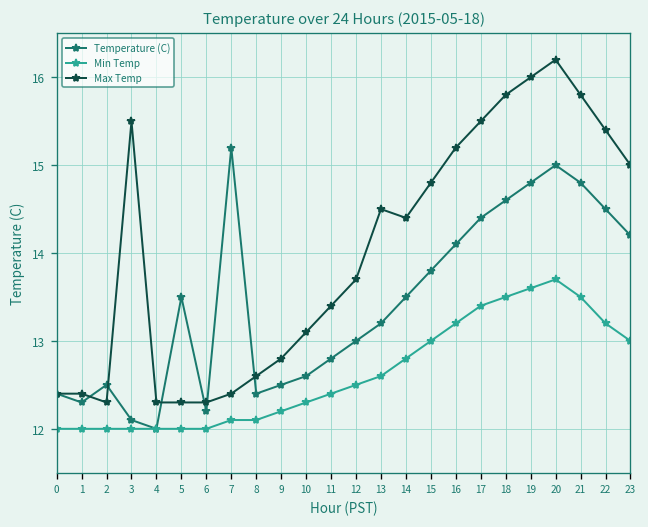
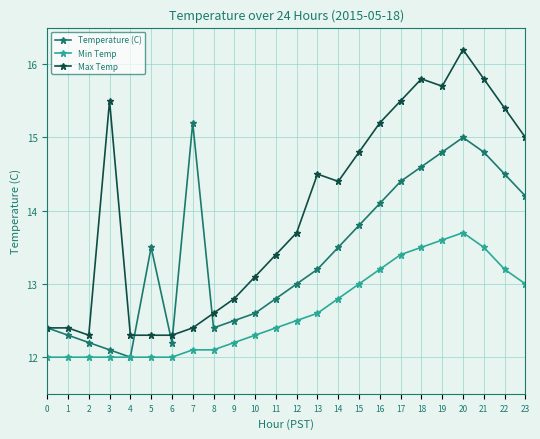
  {
    "Temperature (C)": {
      "1": 12.3,
-     "2": 12.5,
+     "2": 12.2,
      "3": 12.1,
      "5": 13.5,
      "6": 12.2,
      "7": 15.2,
      "8": 12.4,
      "9": 12.5,
      "10": 12.6,
      "11": 12.8,
      "12": 13.0,
      "13": 13.2,
      "14": 13.5,
      "15": 13.8,
      "16": 14.1,
      "17": 14.4,
      "18": 14.6,
      "19": 14.8,
      "20": 15.0,
      "21": 14.8,
      "22": 14.5,
      "23": 14.2
    },
    "Min Temp": {
      "0": 12.0,
      "1": 12.0,
      "2": 12.0,
      "3": 12.0,
      "5": 12.0,
      "6": 12.0,
      "7": 12.1,
      "8": 12.1,
      "9": 12.2,
      "10": 12.3,
      "11": 12.4,
      "12": 12.5,
      "13": 12.6,
      "14": 12.8,
      "15": 13.0,
      "16": 13.2,
      "17": 13.4,
      "18": 13.5,
      "19": 13.6,
      "20": 13.7,
      "21": 13.5,
      "22": 13.2,
      "23": 13.0
    },
    "Max Temp": {
      "1": 12.4,
      "2": 12.3,
      "3": 15.5,
      "4": 12.3,
      "5": 12.3,
      "6": 12.3,
      "7": 12.4,
      "8": 12.6,
      "9": 12.8,
      "10": 13.1,
      "11": 13.4,
      "12": 13.7,
      "13": 14.5,
      "14": 14.4,
      "15": 14.8,
      "16": 15.2,
      "17": 15.5,
      "18": 15.8,
-     "19": 16.0,
+     "19": 15.7,
      "20": 16.2,
      "21": 15.8,
      "22": 15.4,
      "23": 15.0
    }
  }
